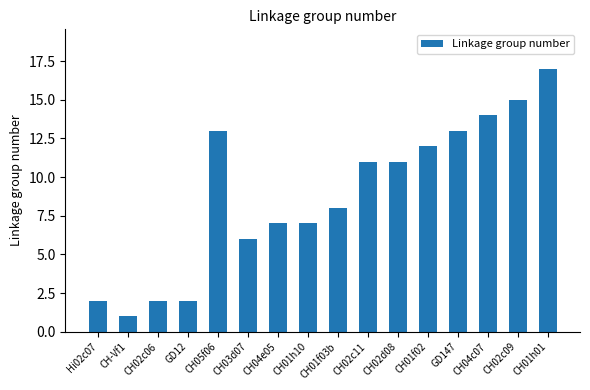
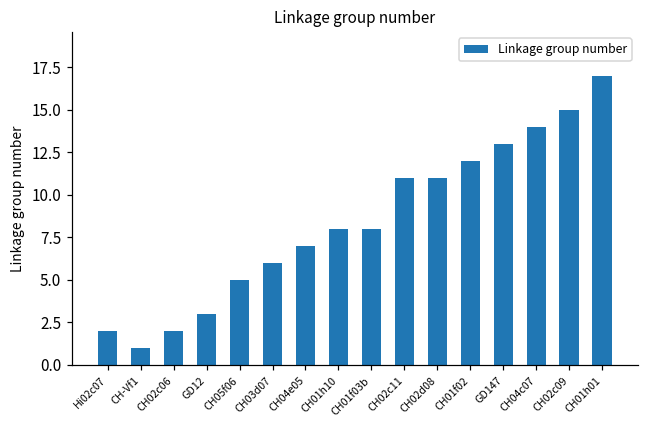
  {
    "Hi02c07": 2,
    "CH-Vf1": 1,
    "CH02c06": 2,
-   "GD12": 2,
-   "CH05f06": 13,
+   "GD12": 3,
+   "CH05f06": 5,
    "CH03d07": 6,
    "CH04e05": 7,
-   "CH01h10": 7,
+   "CH01h10": 8,
    "CH01f03b": 8,
    "CH02c11": 11,
    "CH02d08": 11,
    "CH01f02": 12,
    "GD147": 13,
    "CH04c07": 14,
    "CH02c09": 15,
    "CH01h01": 17
  }
